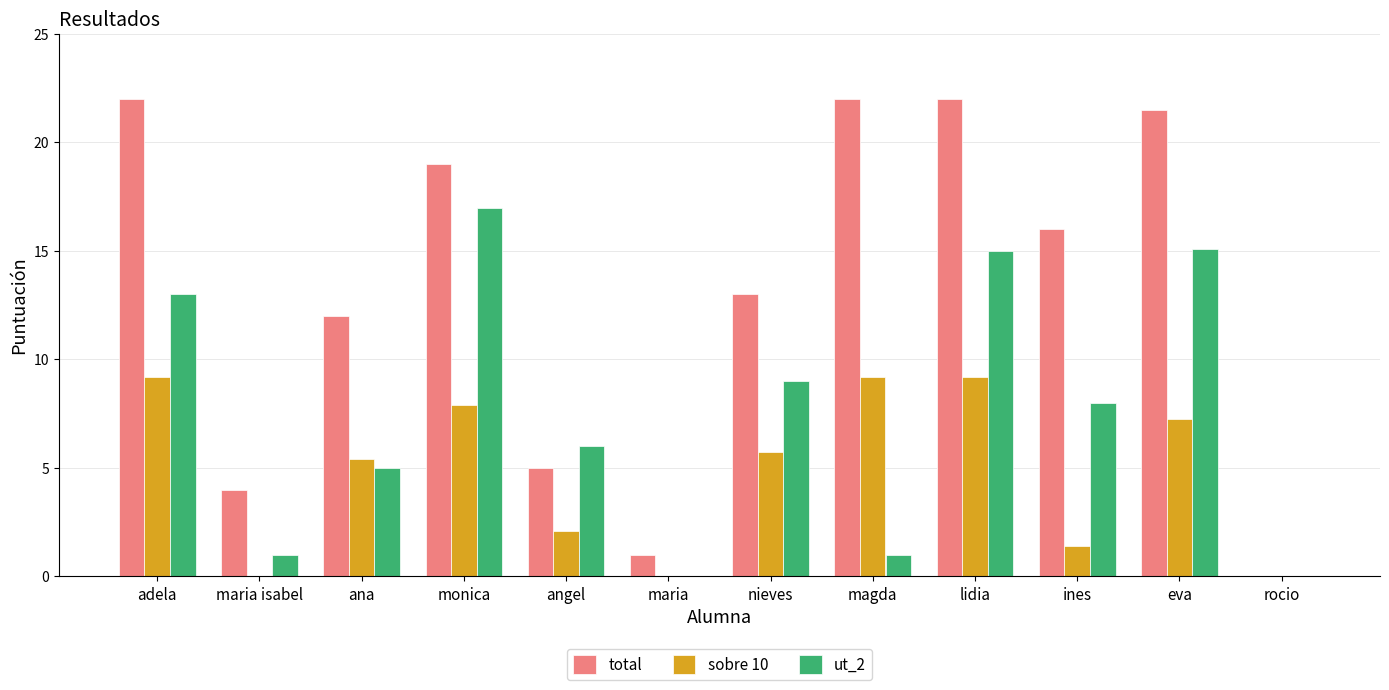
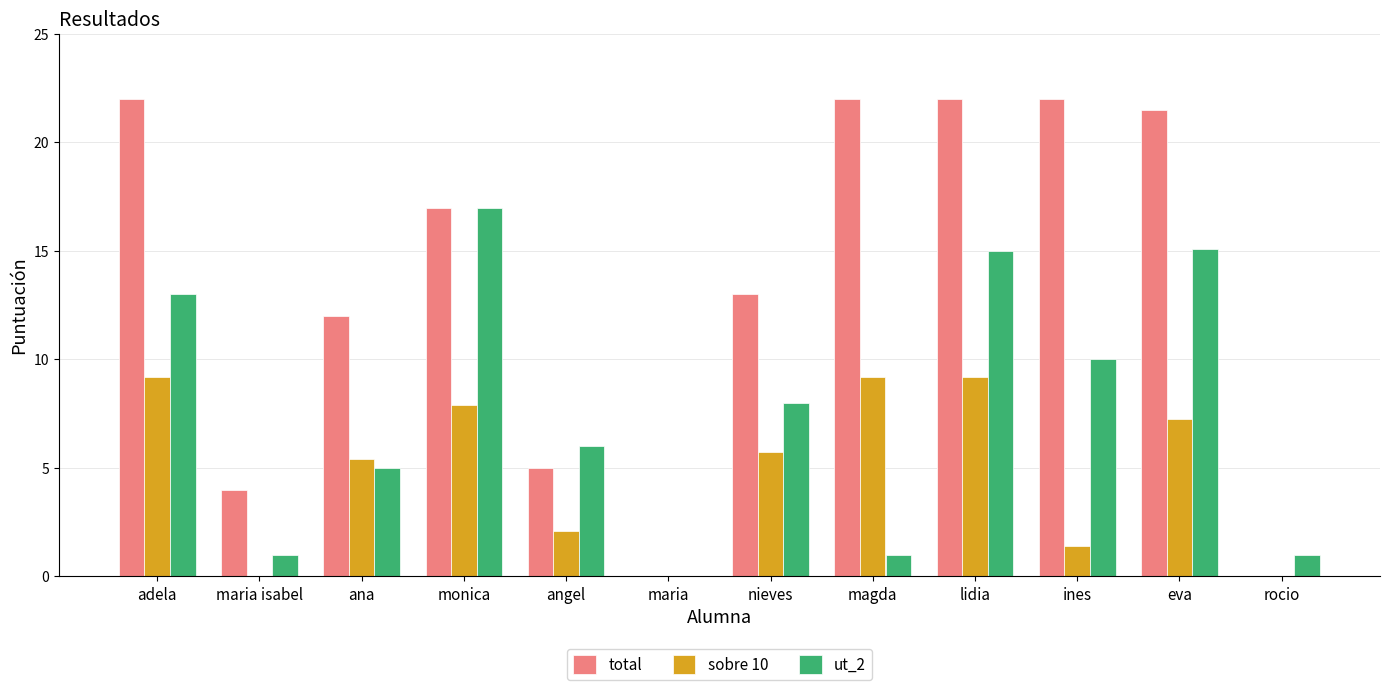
  {
    "total": {
      "adela": 22,
      "maria isabel": 4,
      "ana": 12,
-     "monica": 19,
+     "monica": 17,
      "angel": 5,
-     "maria": 1,
+     "maria": 0,
      "nieves": 13,
      "magda": 22,
      "lidia": 22,
-     "ines": 16,
+     "ines": 22,
      "eva": 21.5,
      "rocio": 0
    },
    "sobre 10": {
      "adela": 9.2,
      "maria isabel": 0,
      "ana": 5.4,
      "monica": 8,
      "angel": 2,
      "maria": 0,
      "nieves": 5.7,
      "magda": 9.2,
      "lidia": 9.2,
      "ines": 1.4,
      "eva": 7.3,
      "rocio": 0
    },
    "ut_2": {
      "adela": 13,
      "maria isabel": 1,
      "ana": 5,
      "monica": 17,
      "angel": 6,
      "maria": 0,
-     "nieves": 9,
+     "nieves": 8,
      "magda": 1,
      "lidia": 15,
-     "ines": 8,
+     "ines": 10,
      "eva": 15,
-     "rocio": 0
+     "rocio": 1
    }
  }
